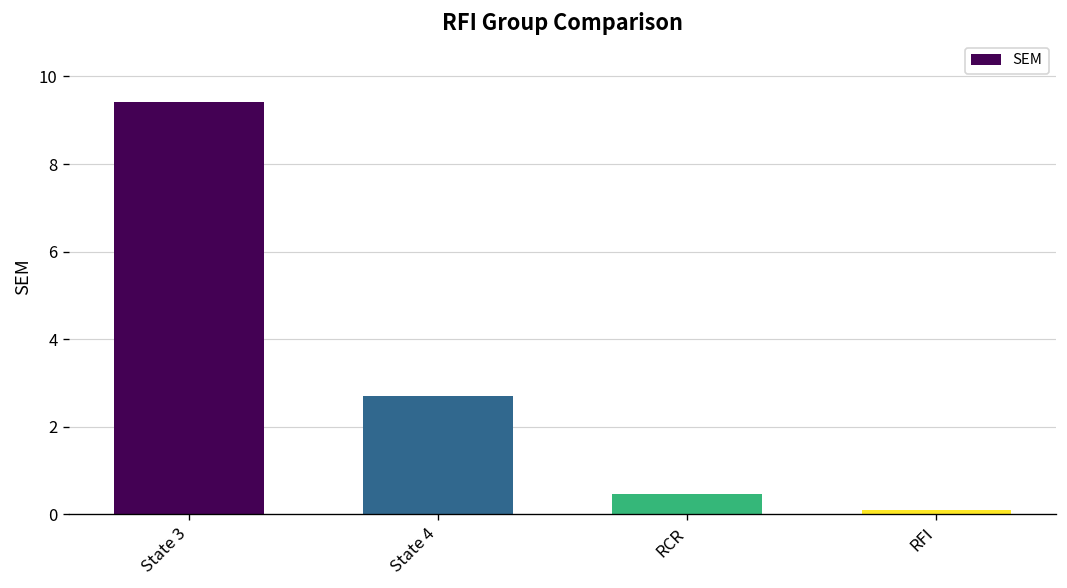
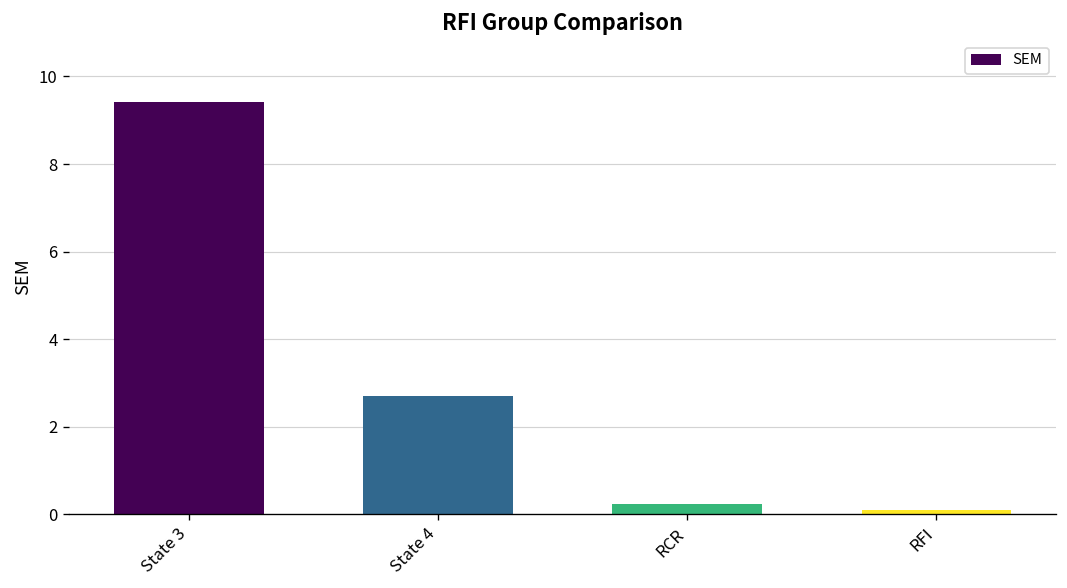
  {
    "State 3": 9.4,
    "State 4": 2.7,
-   "RCR": 0.5,
+   "RCR": 0.2,
    "RFI": 0.1
  }
